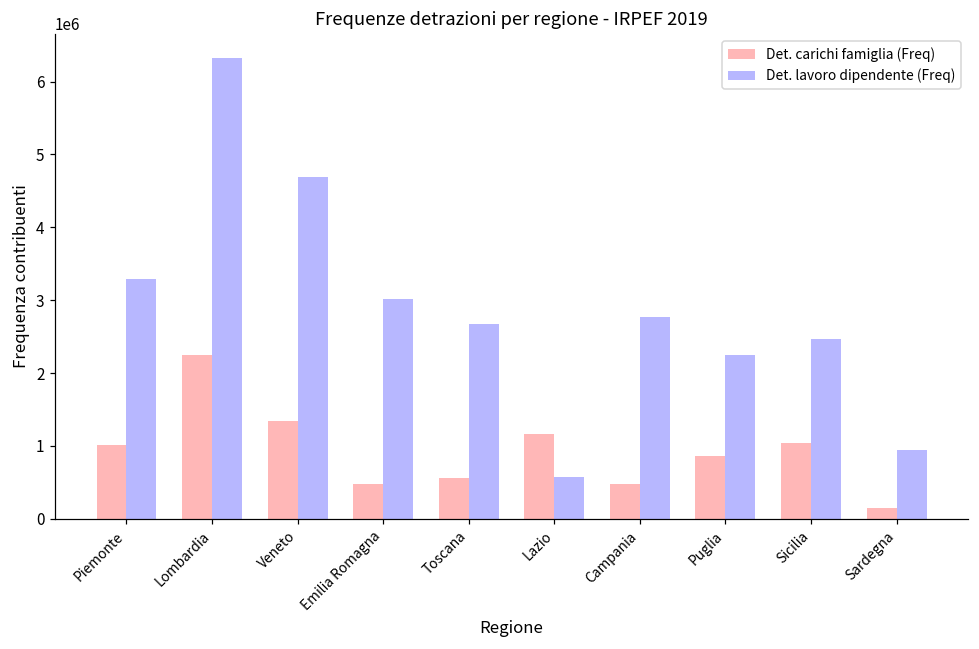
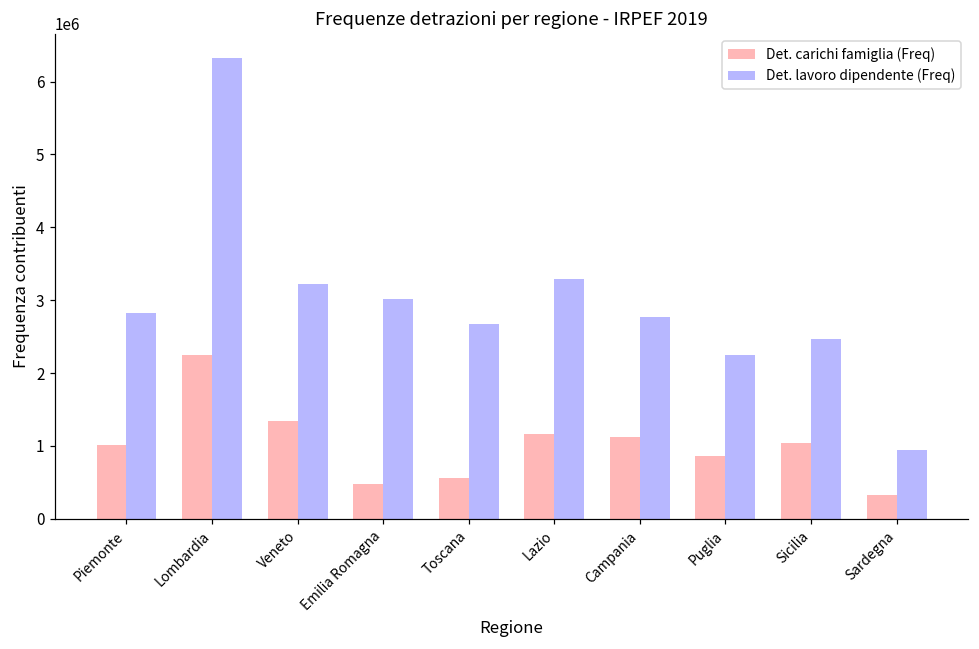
  {
    "Det. carichi famiglia (Freq)": {
      "Piemonte": 1000000,
      "Lombardia": 2200000,
      "Veneto": 1300000,
      "Emilia Romagna": 500000,
      "Toscana": 600000,
      "Lazio": 1200000,
-     "Campania": 500000,
+     "Campania": 1100000,
      "Puglia": 900000,
      "Sicilia": 1000000,
-     "Sardegna": 100000
+     "Sardegna": 300000
    },
    "Det. lavoro dipendente (Freq)": {
-     "Piemonte": 3300000,
+     "Piemonte": 2800000,
      "Lombardia": 6300000,
-     "Veneto": 4700000,
+     "Veneto": 3200000,
      "Emilia Romagna": 3000000,
      "Toscana": 2700000,
-     "Lazio": 600000,
+     "Lazio": 3300000,
      "Campania": 2800000,
      "Puglia": 2200000,
      "Sicilia": 2500000,
      "Sardegna": 900000
    }
  }
